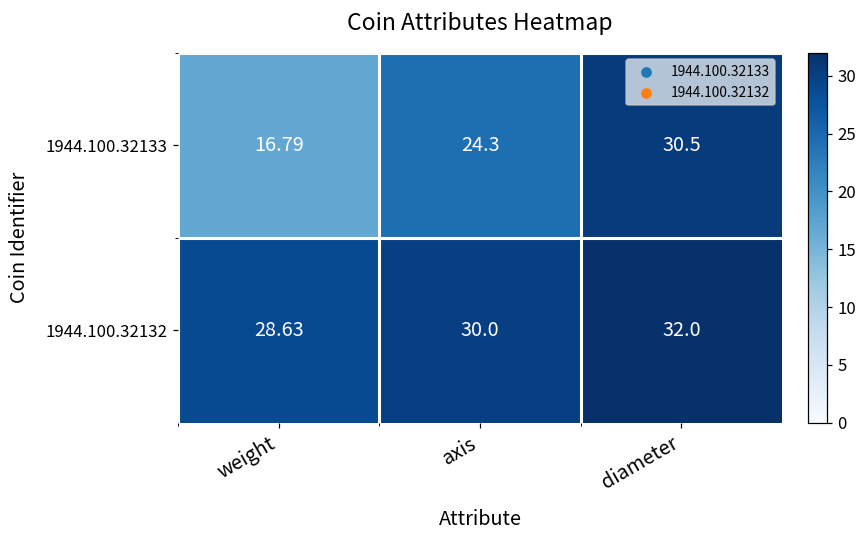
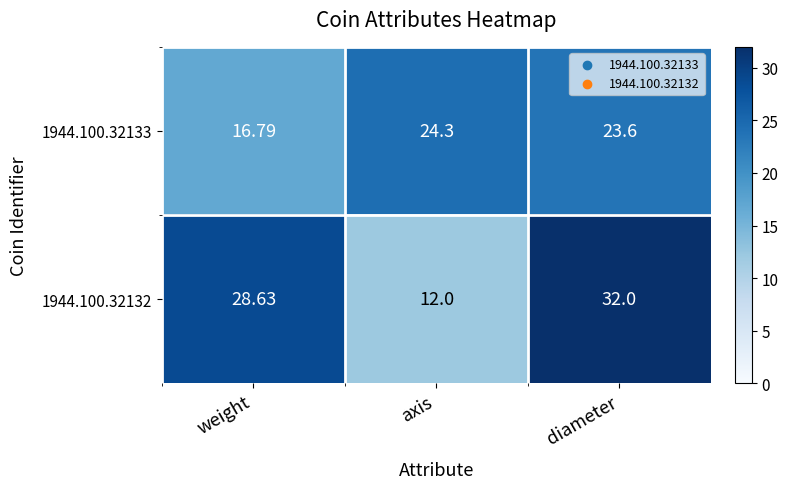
  {
    "1944.100.32133": {
      "weight": 16.79,
      "axis": 24.3,
-     "diameter": 30.5
+     "diameter": 23.6
    },
    "1944.100.32132": {
      "weight": 28.63,
-     "axis": 30.0,
+     "axis": 12.0,
      "diameter": 32.0
    }
  }
